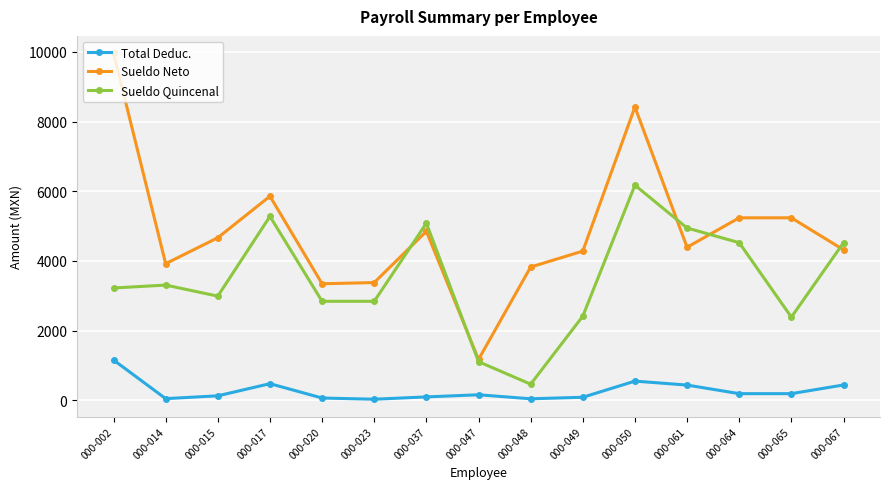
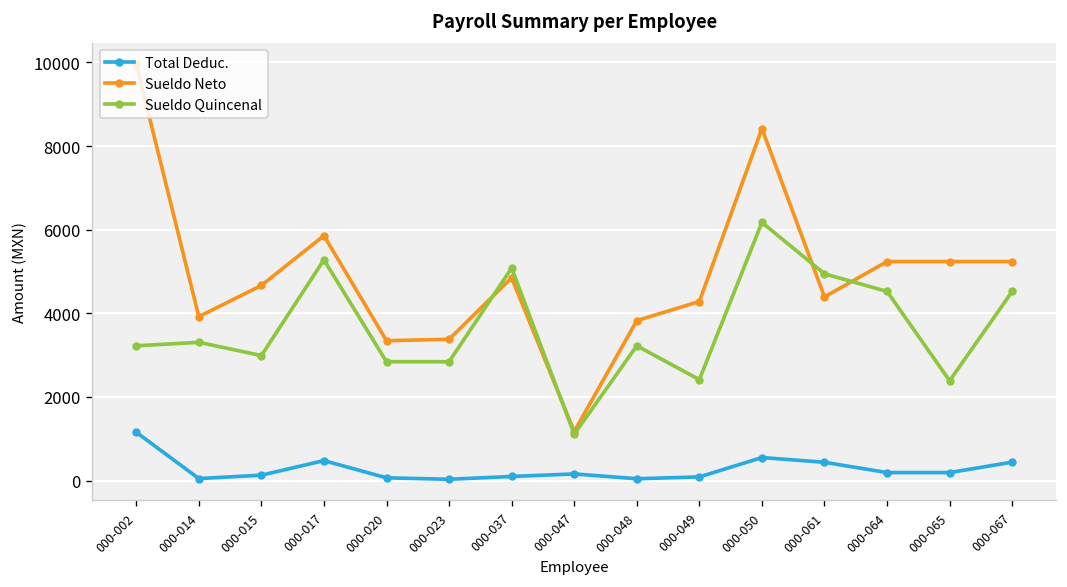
  {
    "Total Deduc.": {
      "000-002": 1200,
      "000-014": 0,
      "000-015": 100,
      "000-017": 500,
      "000-020": 100,
      "000-023": 0,
      "000-037": 100,
      "000-047": 200,
      "000-048": 0,
      "000-049": 100,
      "000-050": 600,
      "000-061": 400,
      "000-064": 200,
      "000-065": 200,
      "000-067": 400
    },
    "Sueldo Neto": {
      "000-014": 3900,
      "000-015": 4700,
      "000-017": 5900,
      "000-020": 3300,
      "000-023": 3400,
      "000-037": 4800,
      "000-048": 3800,
      "000-049": 4300,
      "000-050": 8400,
      "000-061": 4400,
      "000-064": 5200,
      "000-065": 5200,
-     "000-067": 4300
+     "000-067": 5200
    },
    "Sueldo Quincenal": {
      "000-002": 3200,
      "000-014": 3300,
      "000-015": 3000,
      "000-017": 5300,
      "000-020": 2800,
      "000-023": 2800,
      "000-037": 5100,
-     "000-048": 500,
+     "000-048": 3200,
      "000-049": 2400,
      "000-050": 6200,
      "000-061": 4900,
      "000-064": 4500,
      "000-065": 2400,
      "000-067": 4500
    }
  }
